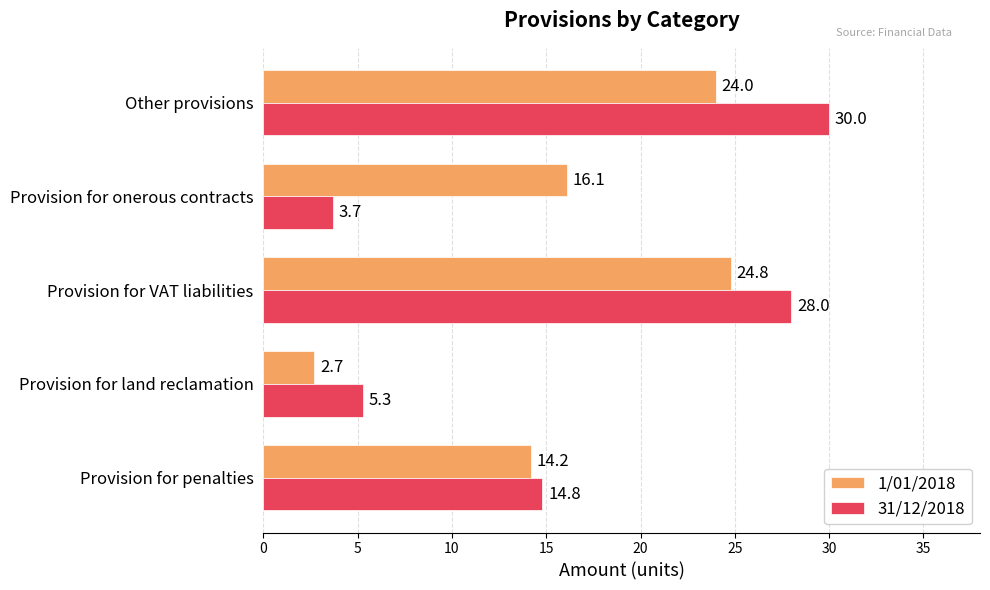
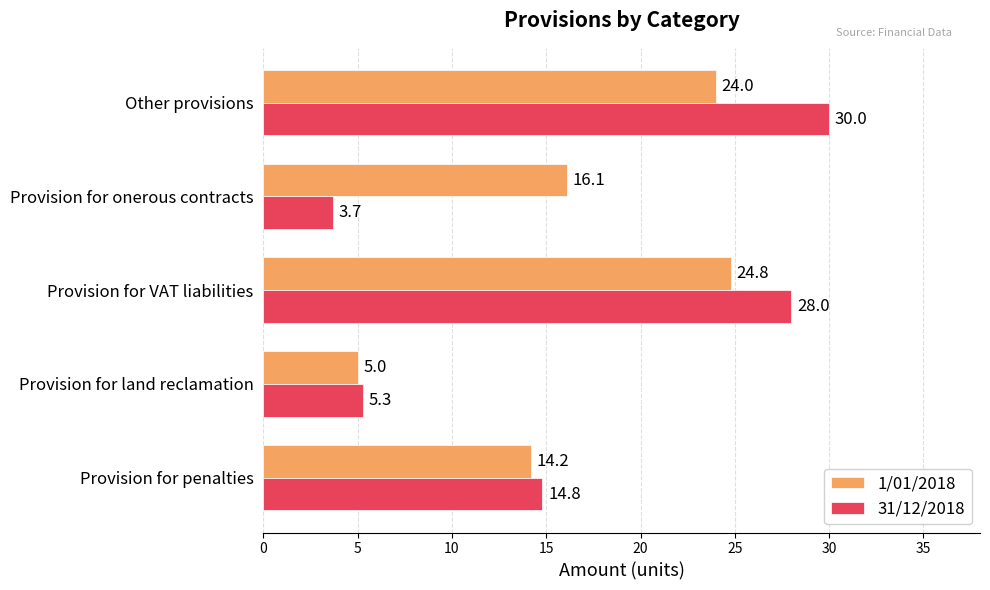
  {
    "1/01/2018": {
      "Other provisions": 24.0,
      "Provision for onerous contracts": 16.1,
      "Provision for VAT liabilities": 24.8,
-     "Provision for land reclamation": 2.7,
+     "Provision for land reclamation": 5.0,
      "Provision for penalties": 14.2
    },
    "31/12/2018": {
      "Other provisions": 30.0,
      "Provision for onerous contracts": 3.7,
      "Provision for VAT liabilities": 28.0,
      "Provision for land reclamation": 5.3,
      "Provision for penalties": 14.8
    }
  }
